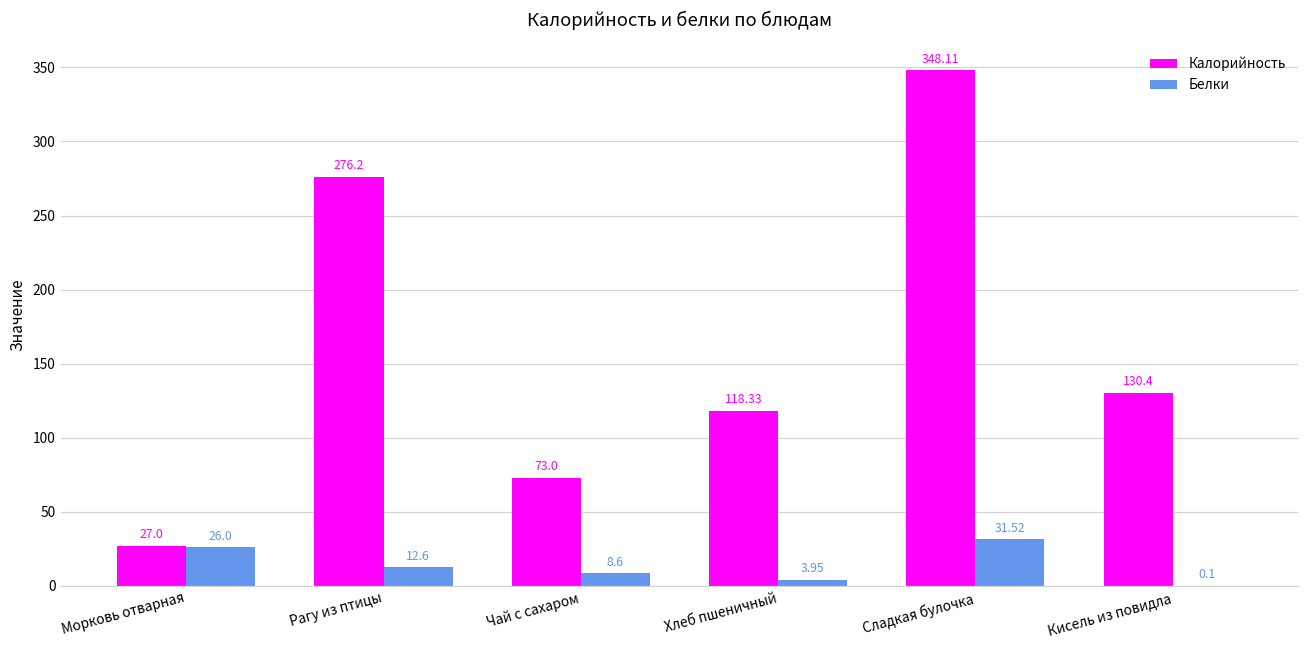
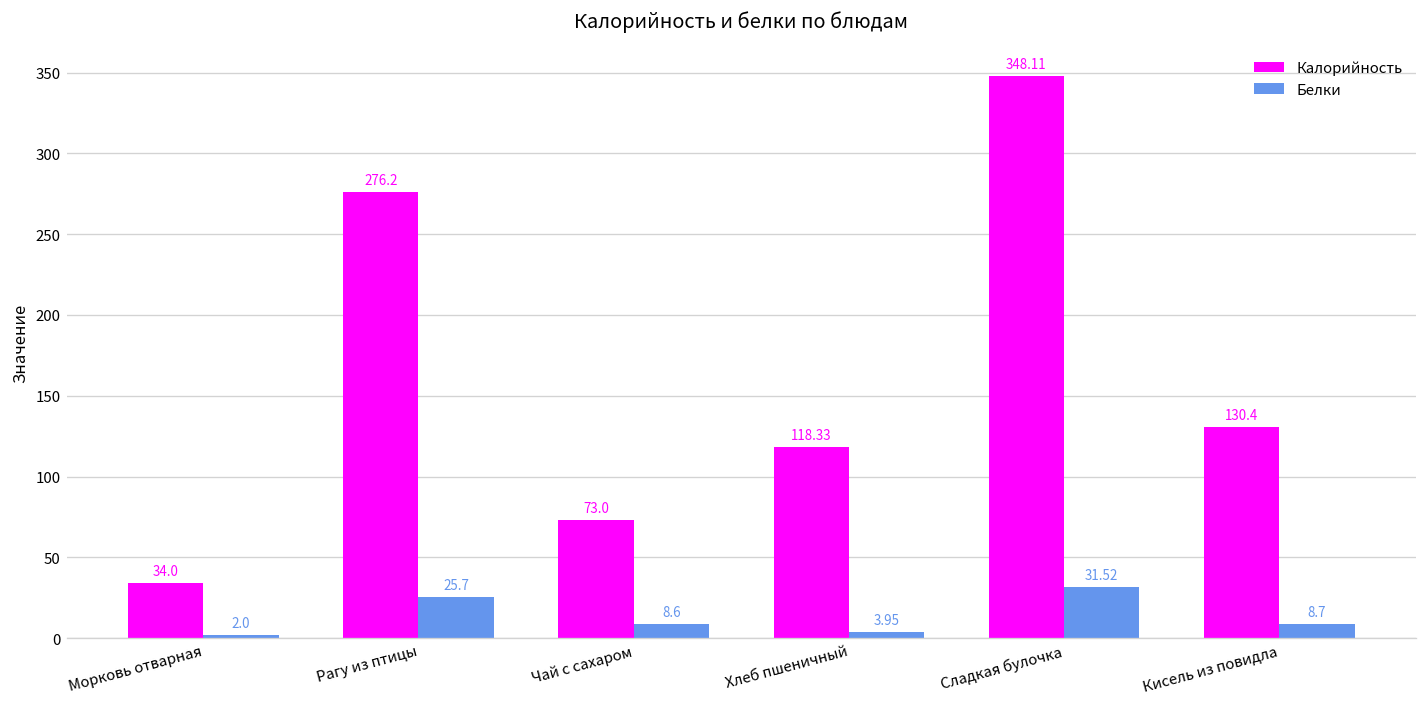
  {
    "Калорийность": {
-     "Морковь отварная": 27.0,
+     "Морковь отварная": 34.0,
      "Рагу из птицы": 276.2,
      "Чай с сахаром": 73.0,
      "Хлеб пшеничный": 118.33,
      "Сладкая булочка": 348.11,
      "Кисель из повидла": 130.4
    },
    "Белки": {
-     "Морковь отварная": 26.0,
-     "Рагу из птицы": 12.6,
+     "Морковь отварная": 2.0,
+     "Рагу из птицы": 25.7,
      "Чай с сахаром": 8.6,
      "Хлеб пшеничный": 3.95,
      "Сладкая булочка": 31.52,
-     "Кисель из повидла": 0.1
+     "Кисель из повидла": 8.7
    }
  }
